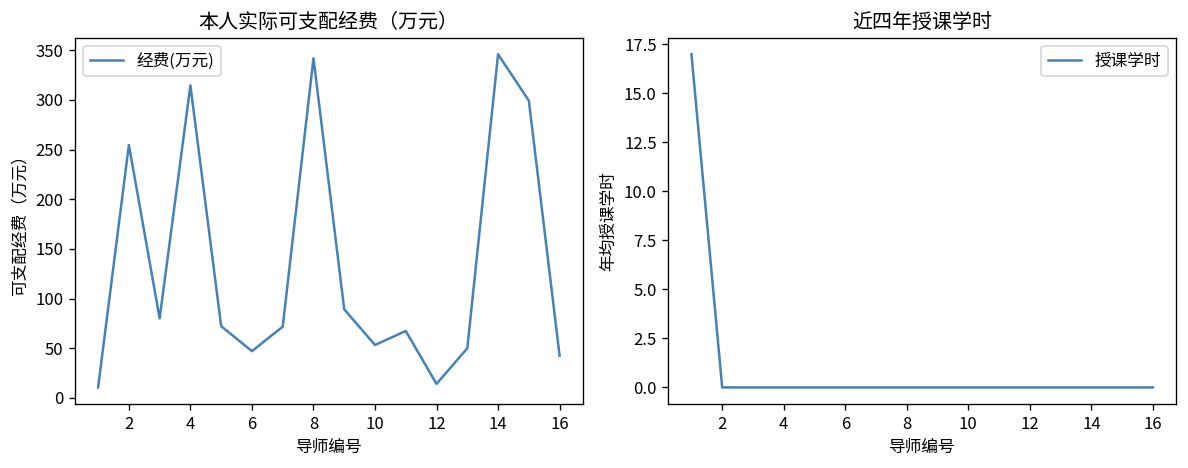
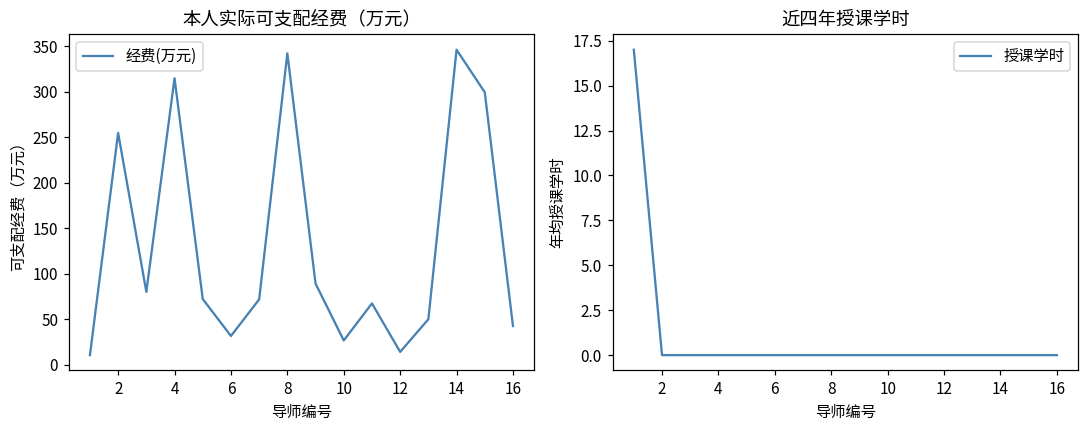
  {
    "本人实际可支配经费（万元）": {
      "2": 250,
      "4": 310,
-     "6": 50,
+     "6": 30,
      "8": 340,
-     "10": 50,
+     "10": 30,
      "12": 10,
      "14": 350,
      "16": 40
    },
    "近四年授课学时": {
      "2": 0.0,
      "4": 0.0,
      "6": 0.0,
      "8": 0.0,
      "10": 0.0,
      "12": 0.0,
      "14": 0.0,
      "16": 0.0
    }
  }
